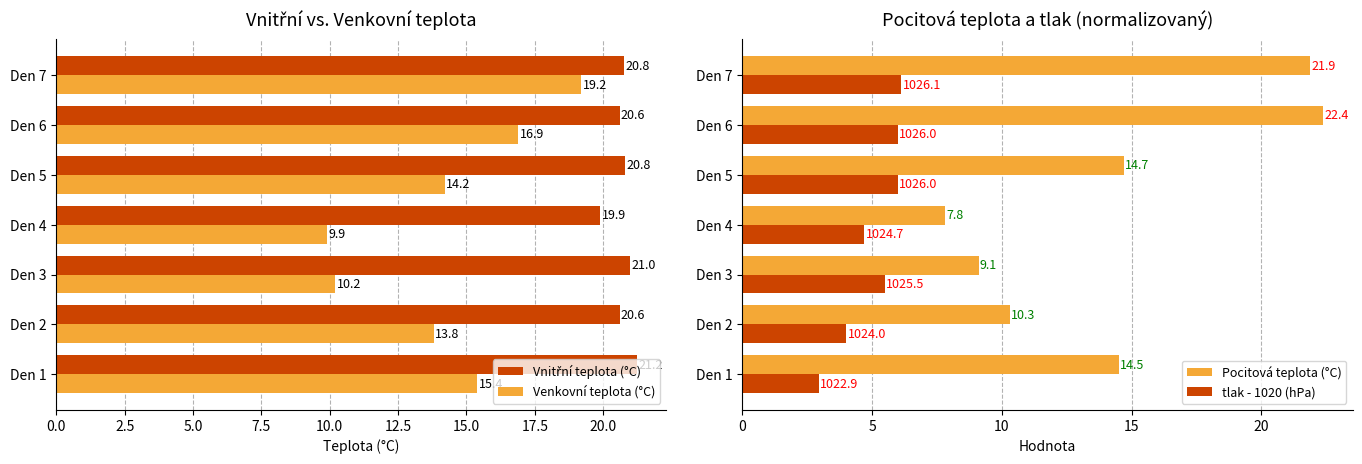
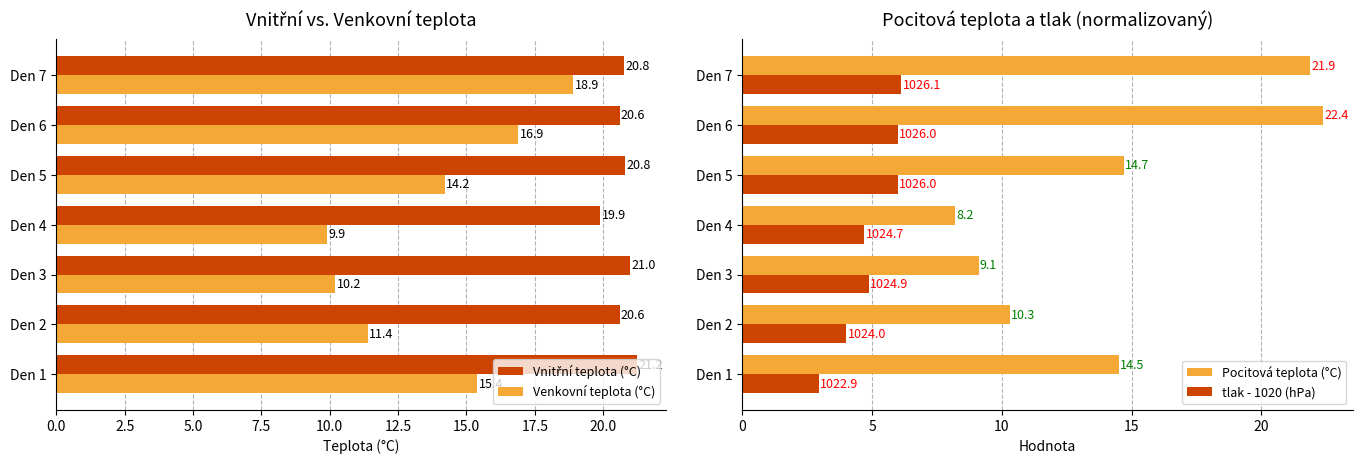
  {
    "Vnitřní vs. Venkovní teplota": {
      "Vnitřní teplota (°C)": {
        "Den 7": 20.8,
        "Den 6": 20.6,
        "Den 5": 20.8,
        "Den 4": 19.9,
        "Den 3": 21.0,
        "Den 2": 20.6
      },
      "Venkovní teplota (°C)": {
-       "Den 7": 19.2,
+       "Den 7": 18.9,
        "Den 6": 16.9,
        "Den 5": 14.2,
        "Den 4": 9.9,
        "Den 3": 10.2,
-       "Den 2": 13.8
+       "Den 2": 11.4
      }
    },
    "Pocitová teplota a tlak (normalizovaný)": {
      "Pocitová teplota (°C)": {
        "Den 7": 21.9,
        "Den 6": 22.4,
        "Den 5": 14.7,
-       "Den 4": 7.8,
+       "Den 4": 8.2,
        "Den 3": 9.1,
        "Den 2": 10.3,
        "Den 1": 14.5
      },
      "tlak - 1020 (hPa)": {
-       "Den 3": 1025.5
+       "Den 3": 1024.9
      }
    }
  }
